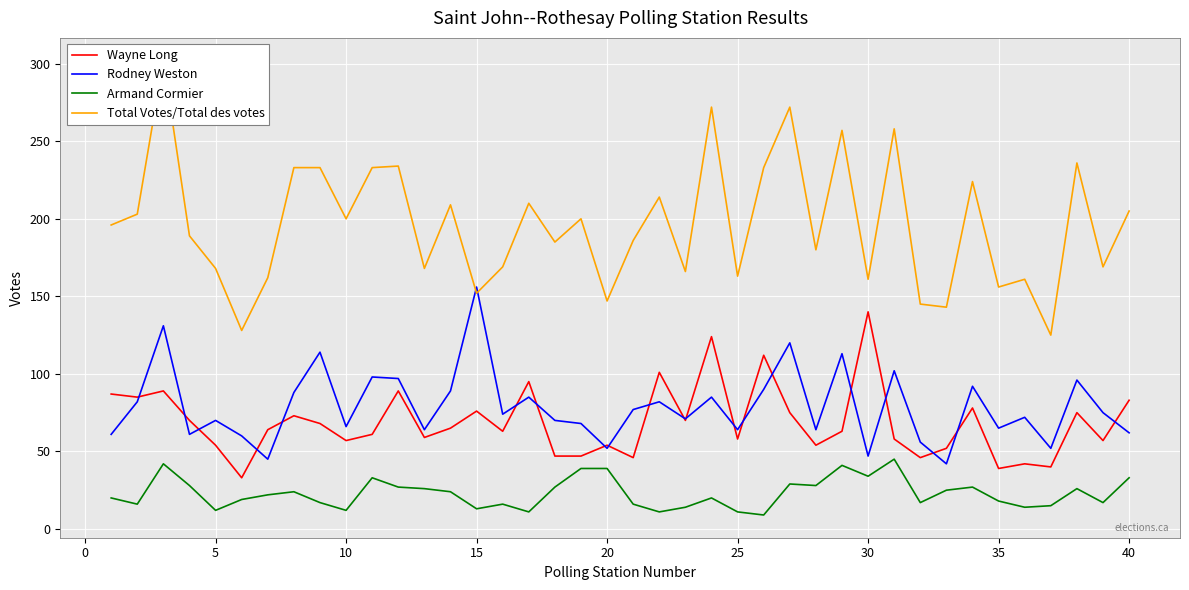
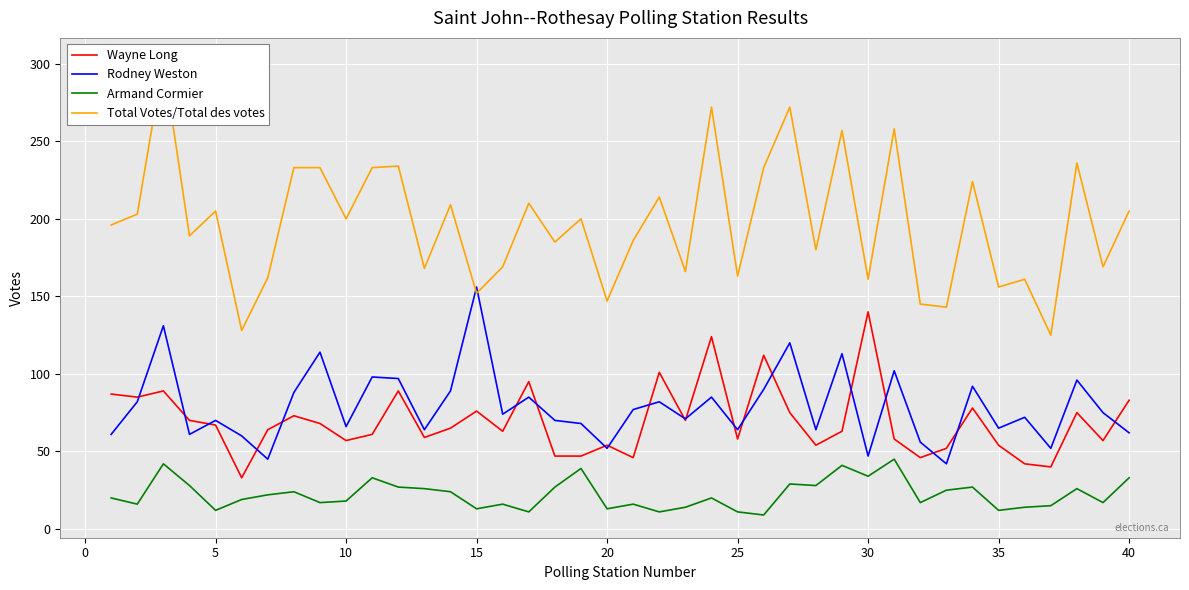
  {
    "Wayne Long": {
-     "5": 54,
+     "5": 67,
      "10": 57,
      "15": 76,
      "20": 54,
      "25": 58,
      "30": 140,
-     "35": 39,
+     "35": 54,
      "40": 83
    },
    "Rodney Weston": {
      "5": 70,
      "10": 66,
      "15": 156,
      "20": 52,
      "25": 64,
      "30": 47,
      "35": 65,
      "40": 62
    },
    "Armand Cormier": {
      "5": 12,
-     "10": 12,
+     "10": 18,
      "15": 13,
-     "20": 39,
+     "20": 13,
      "25": 11,
      "30": 34,
-     "35": 18,
+     "35": 12,
      "40": 33
    },
    "Total Votes/Total des votes": {
-     "5": 168,
+     "5": 205,
      "10": 200,
      "15": 152,
      "20": 147,
      "25": 163,
      "30": 161,
      "35": 156,
      "40": 205
    }
  }
